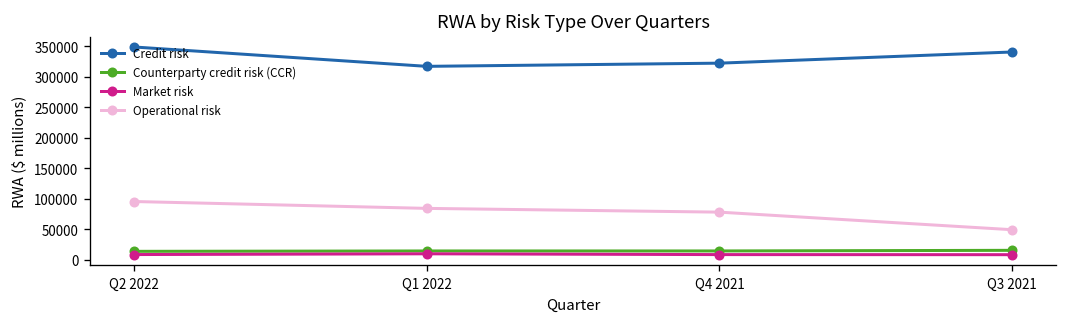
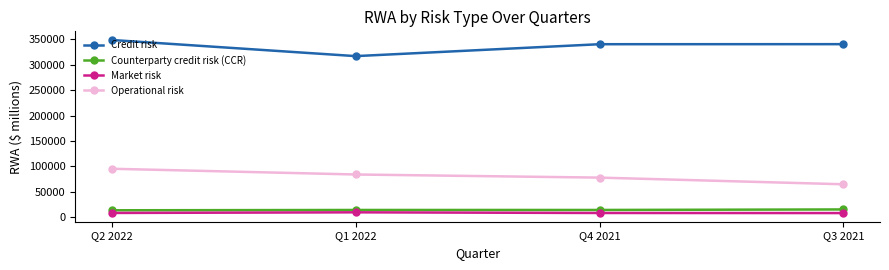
  {
    "Credit risk": {
      "Q2 2022": 350000,
      "Q1 2022": 320000,
-     "Q4 2021": 320000,
+     "Q4 2021": 340000,
      "Q3 2021": 340000
    },
    "Counterparty credit risk (CCR)": {
      "Q2 2022": 10000,
      "Q4 2021": 10000,
      "Q3 2021": 20000
    },
    "Market risk": {
      "Q2 2022": 10000,
      "Q4 2021": 10000,
      "Q3 2021": 10000
    },
    "Operational risk": {
      "Q2 2022": 100000,
      "Q1 2022": 80000,
      "Q4 2021": 80000,
-     "Q3 2021": 50000
+     "Q3 2021": 60000
    }
  }
